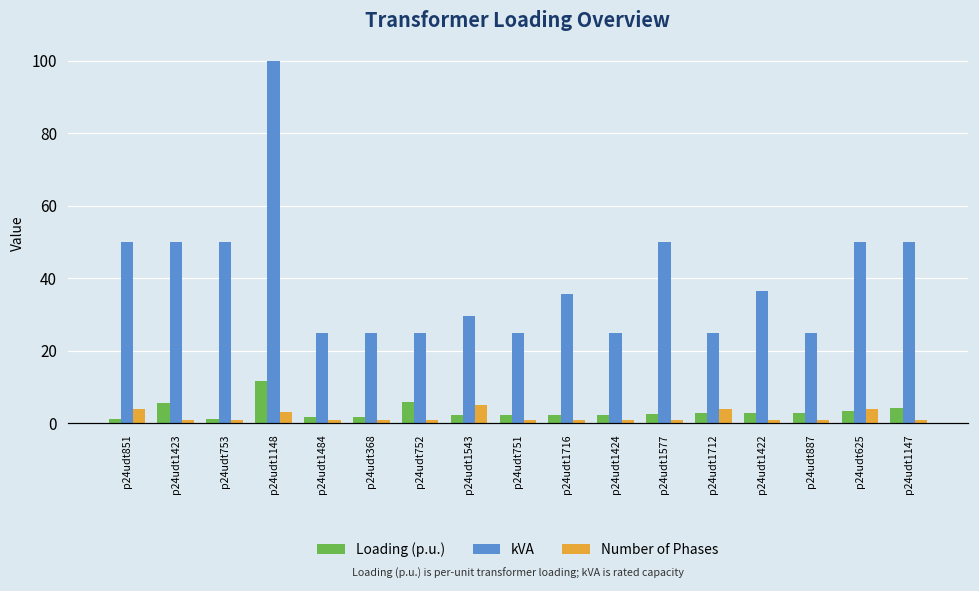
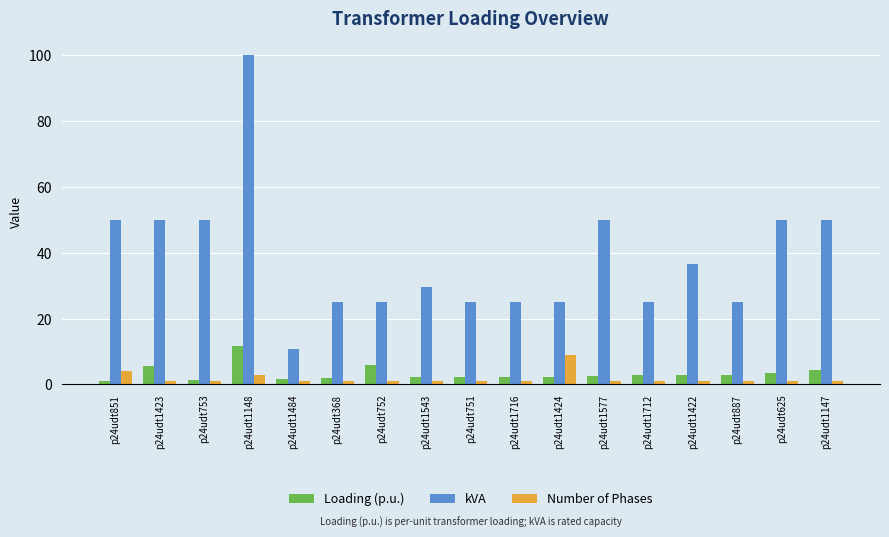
  {
    "Loading (p.u.)": {
      "p24udt851": 1,
      "p24udt1423": 6,
      "p24udt753": 1,
      "p24udt1148": 12,
      "p24udt1484": 2,
      "p24udt368": 2,
      "p24udt752": 6,
      "p24udt1543": 2,
      "p24udt751": 2,
      "p24udt1716": 2,
      "p24udt1424": 2,
      "p24udt1577": 3,
      "p24udt1712": 3,
      "p24udt1422": 3,
      "p24udt887": 3,
      "p24udt625": 3,
      "p24udt1147": 4
    },
    "kVA": {
      "p24udt851": 50,
      "p24udt1423": 50,
      "p24udt753": 50,
      "p24udt1148": 100,
-     "p24udt1484": 25,
+     "p24udt1484": 11,
      "p24udt368": 25,
      "p24udt752": 25,
      "p24udt1543": 30,
      "p24udt751": 25,
-     "p24udt1716": 36,
+     "p24udt1716": 25,
      "p24udt1424": 25,
      "p24udt1577": 50,
      "p24udt1712": 25,
      "p24udt1422": 36,
      "p24udt887": 25,
      "p24udt625": 50,
      "p24udt1147": 50
    },
    "Number of Phases": {
      "p24udt851": 4,
      "p24udt1423": 1,
      "p24udt753": 1,
      "p24udt1148": 3,
      "p24udt1484": 1,
      "p24udt368": 1,
      "p24udt752": 1,
-     "p24udt1543": 5,
+     "p24udt1543": 1,
      "p24udt751": 1,
      "p24udt1716": 1,
-     "p24udt1424": 1,
+     "p24udt1424": 9,
      "p24udt1577": 1,
-     "p24udt1712": 4,
+     "p24udt1712": 1,
      "p24udt1422": 1,
      "p24udt887": 1,
-     "p24udt625": 4,
+     "p24udt625": 1,
      "p24udt1147": 1
    }
  }
